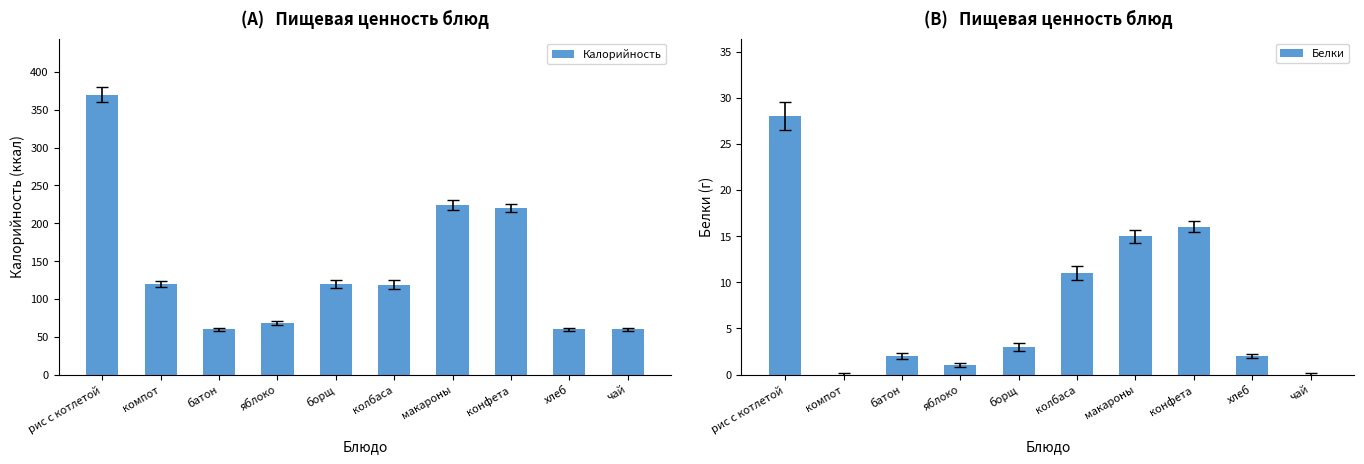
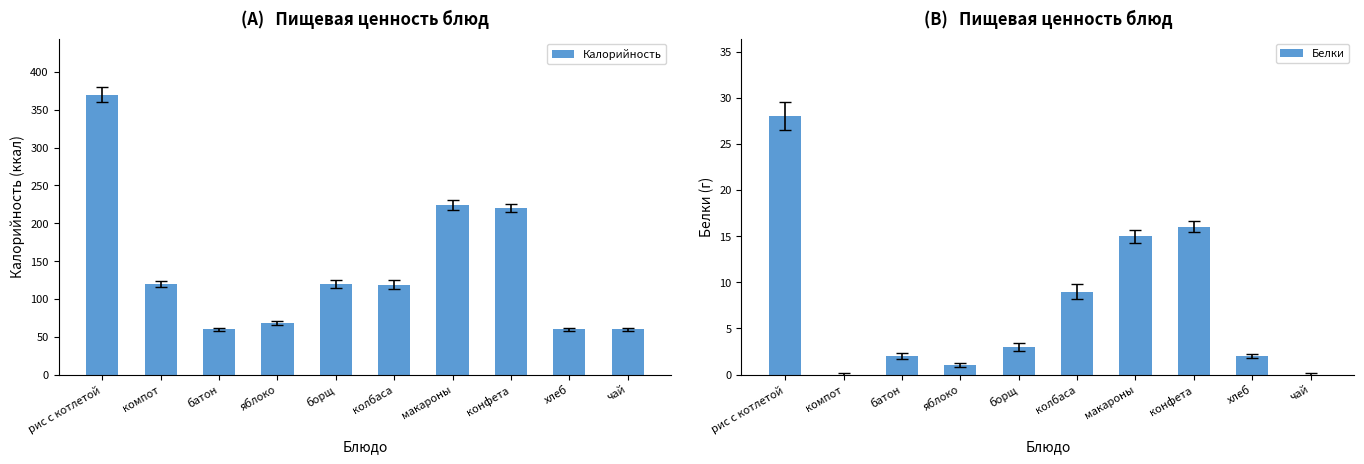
  {
    "(A) Пищевая ценность блюд": {
      "Калорийность": {
        "рис с котлетой": 370,
        "компот": 120,
        "батон": 60,
        "яблоко": 70,
        "борщ": 120,
        "колбаса": 120,
        "макароны": 220,
        "конфета": 220,
        "хлеб": 60,
        "чай": 60
      }
    },
    "(B) Пищевая ценность блюд": {
      "Белки": {
        "рис с котлетой": 28,
        "компот": 0,
        "батон": 2,
        "яблоко": 1,
        "борщ": 3,
-       "колбаса": 11,
+       "колбаса": 9,
        "макароны": 15,
        "конфета": 16,
        "хлеб": 2,
        "чай": 0
      }
    }
  }
